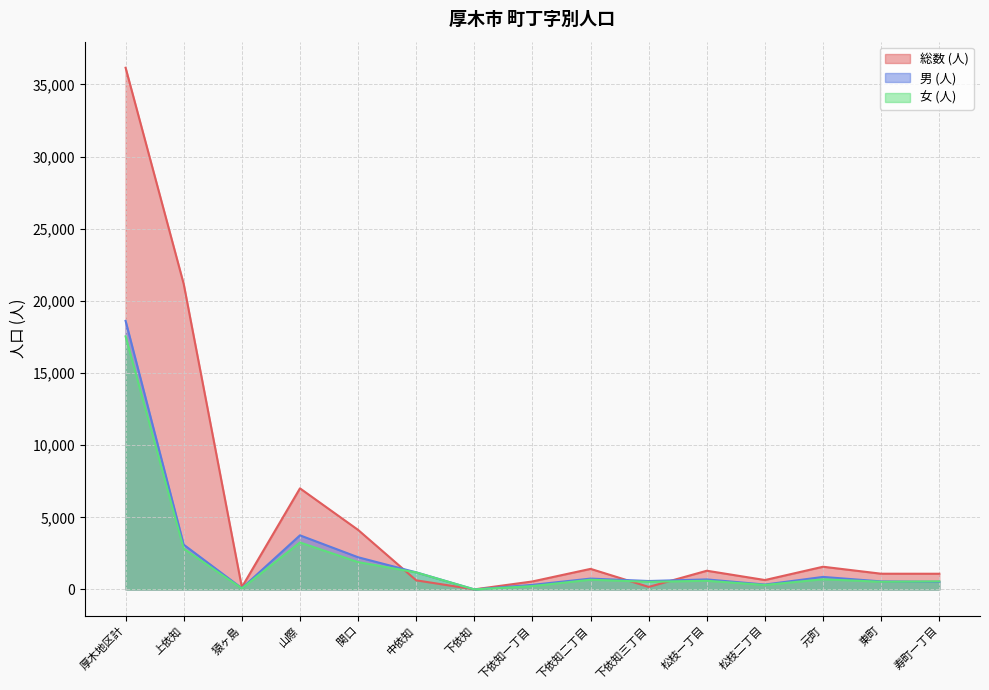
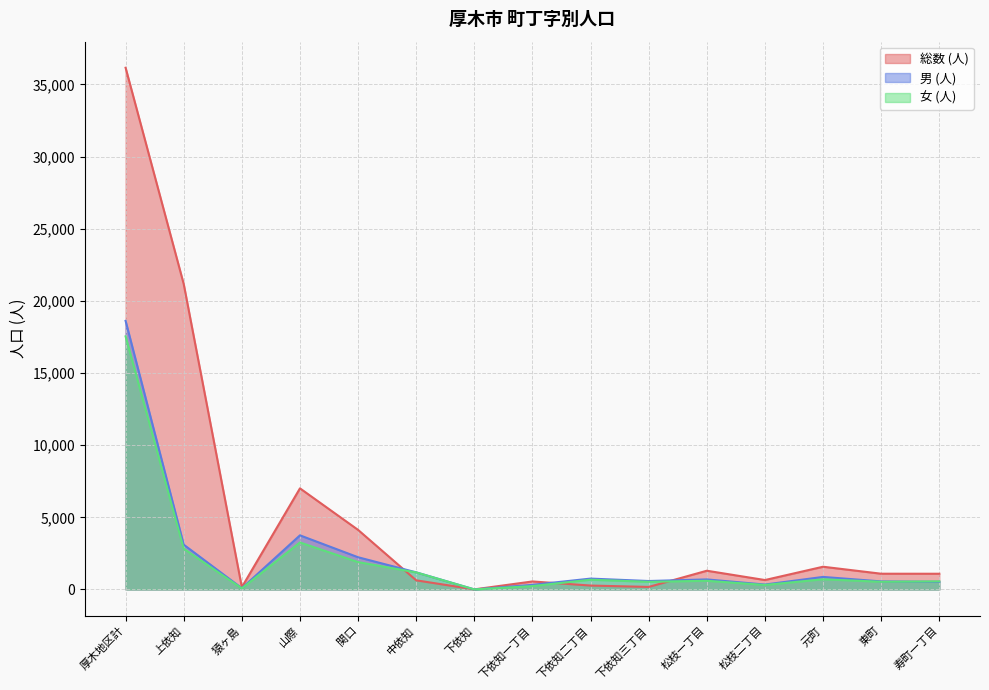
  {
    "総数 (人)": {
      "厚木地区計": "36,200",
      "上依知": "21,200",
      "山際": "7,000",
      "関口": "4,100",
      "中依知": "600",
      "下依知一丁目": "600",
-     "下依知二丁目": "1,400",
+     "下依知二丁目": "300",
      "下依知三丁目": "200",
      "松枝一丁目": "1,300",
      "松枝二丁目": "700",
      "元町": "1,600",
      "東町": "1,100",
      "寿町一丁目": "1,100"
    },
    "男 (人)": {
      "厚木地区計": "18,600",
      "上依知": "3,100",
      "山際": "3,800",
      "関口": "2,200"
    },
    "女 (人)": {
      "厚木地区計": "17,500",
      "上依知": "2,800",
      "山際": "3,300",
      "関口": "1,900"
    }
  }
